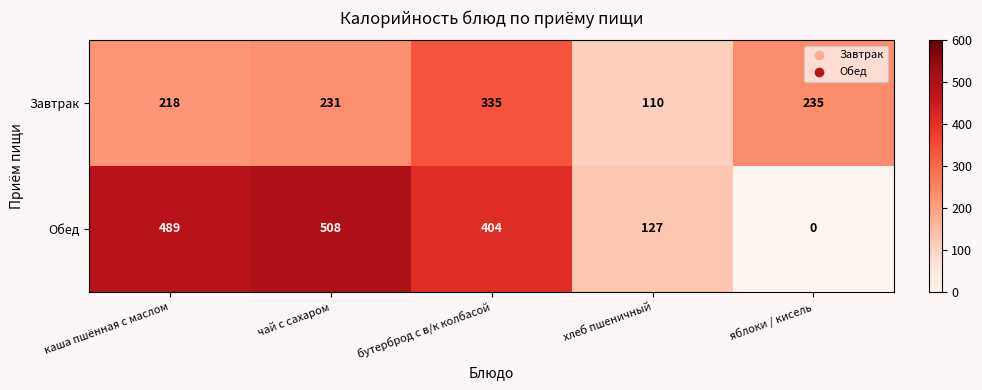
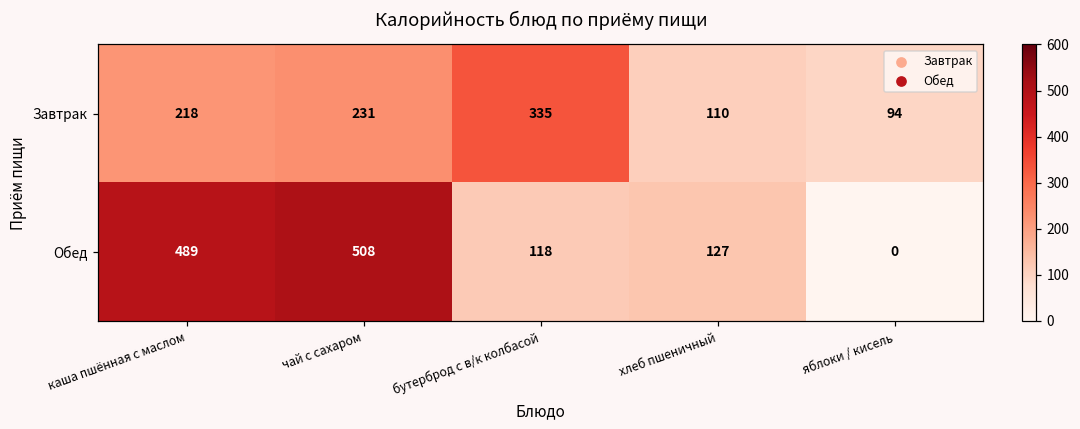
  {
    "Завтрак": {
      "каша пшённая с маслом": 218,
      "чай с сахаром": 231,
      "бутерброд с в/к колбасой": 335,
      "хлеб пшеничный": 110,
-     "яблоки / кисель": 235
+     "яблоки / кисель": 94
    },
    "Обед": {
      "каша пшённая с маслом": 489,
      "чай с сахаром": 508,
-     "бутерброд с в/к колбасой": 404,
+     "бутерброд с в/к колбасой": 118,
      "хлеб пшеничный": 127,
      "яблоки / кисель": 0
    }
  }
